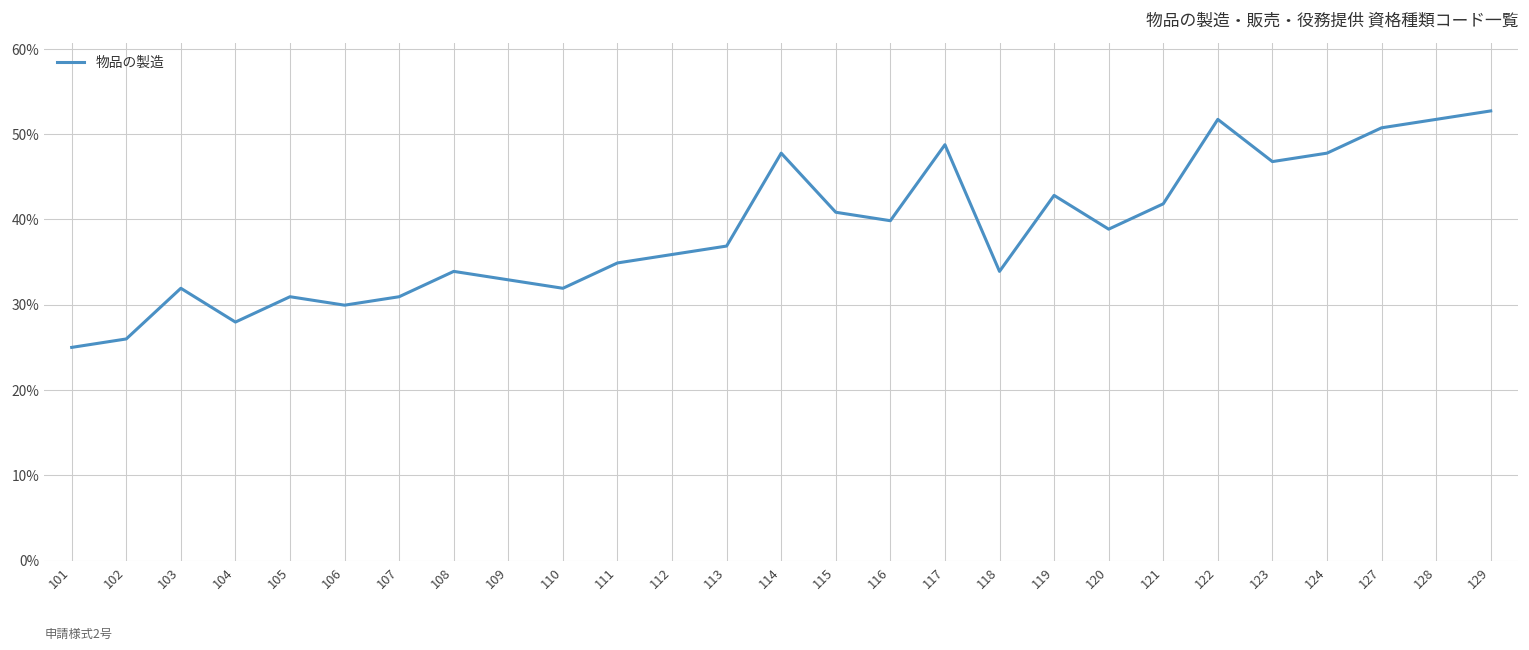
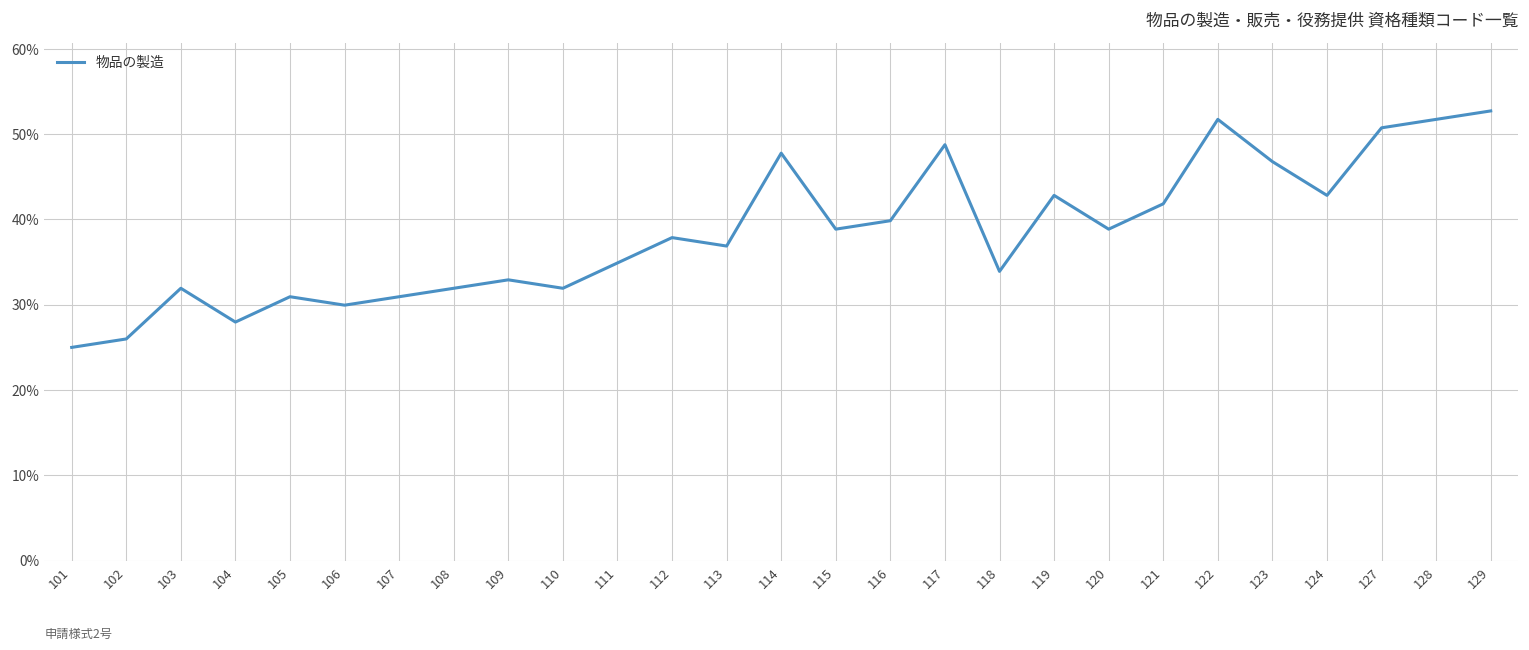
  {
    "101": "25%",
    "102": "26%",
    "103": "32%",
    "104": "28%",
    "105": "31%",
    "106": "30%",
    "107": "31%",
-   "108": "34%",
+   "108": "32%",
    "109": "33%",
    "110": "32%",
    "111": "35%",
-   "112": "36%",
+   "112": "38%",
    "113": "37%",
    "114": "48%",
-   "115": "41%",
+   "115": "39%",
    "116": "40%",
    "117": "49%",
    "118": "34%",
    "119": "43%",
    "120": "39%",
    "121": "42%",
    "122": "52%",
    "123": "47%",
-   "124": "48%",
+   "124": "43%",
    "127": "51%",
    "128": "52%",
    "129": "53%"
  }
